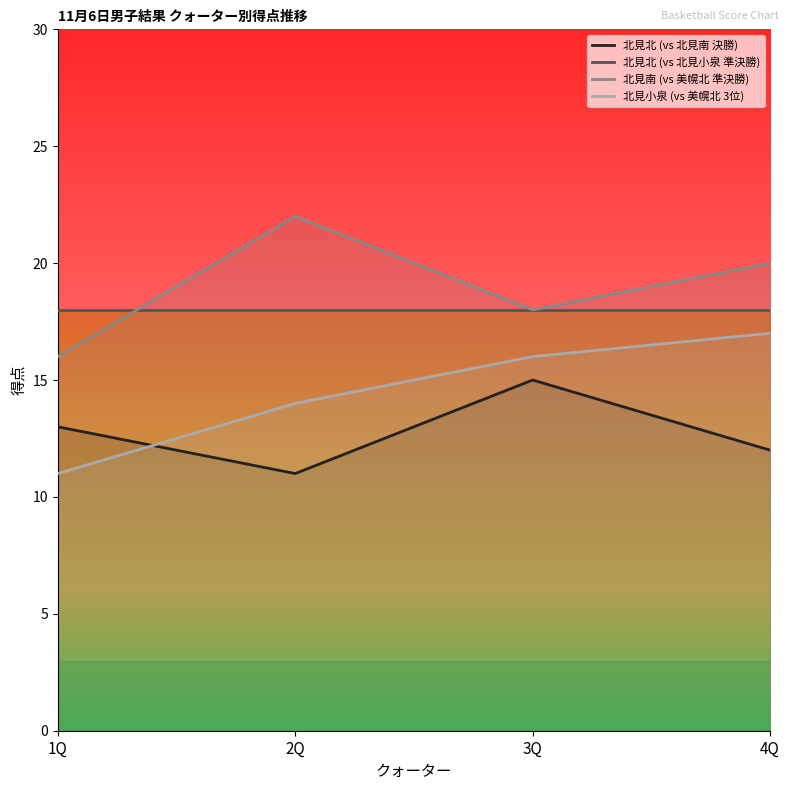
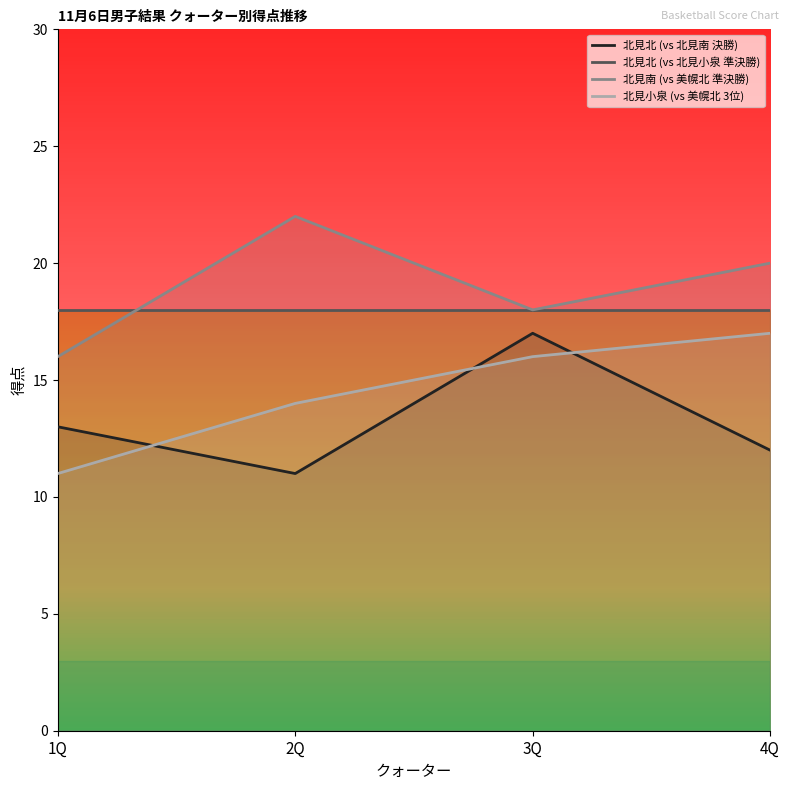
  {
    "北見北 (vs 北見南 決勝)": {
      "1Q": 13,
      "2Q": 11,
-     "3Q": 15,
+     "3Q": 17,
      "4Q": 12
    },
    "北見北 (vs 北見小泉 準決勝)": {
      "1Q": 18,
      "2Q": 18,
      "4Q": 18
    }
  }
